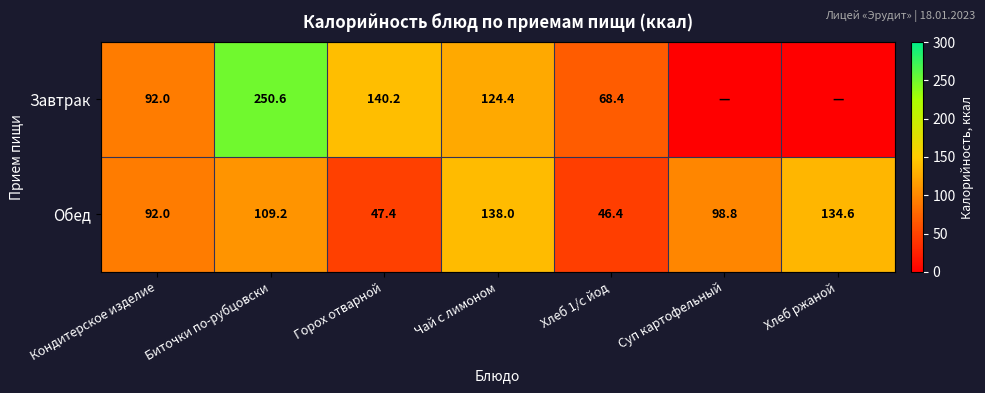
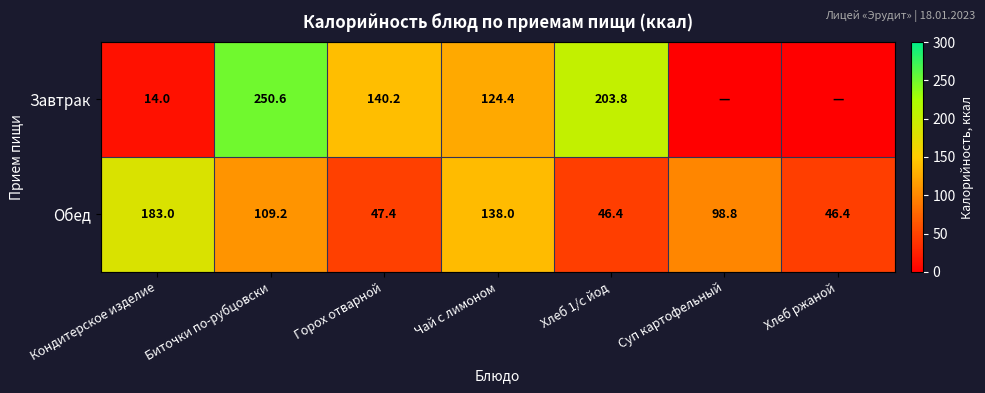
  {
    "Завтрак": {
-     "Кондитерское изделие": 92.0,
+     "Кондитерское изделие": 14.0,
      "Биточки по-рубцовски": 250.6,
      "Горох отварной": 140.2,
      "Чай с лимоном": 124.4,
-     "Хлеб 1/с йод": 68.4
+     "Хлеб 1/с йод": 203.8
    },
    "Обед": {
-     "Кондитерское изделие": 92.0,
+     "Кондитерское изделие": 183.0,
      "Биточки по-рубцовски": 109.2,
      "Горох отварной": 47.4,
      "Чай с лимоном": 138.0,
      "Хлеб 1/с йод": 46.4,
      "Суп картофельный": 98.8,
-     "Хлеб ржаной": 134.6
+     "Хлеб ржаной": 46.4
    }
  }
